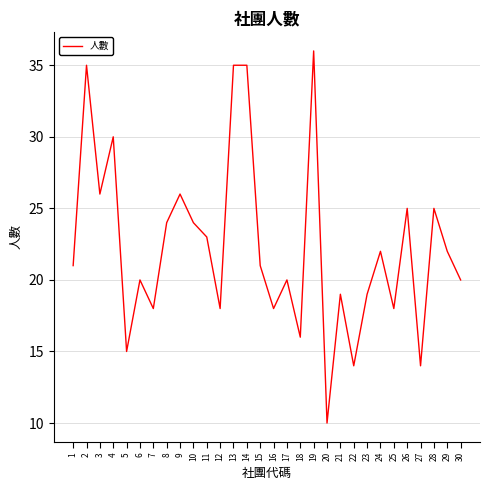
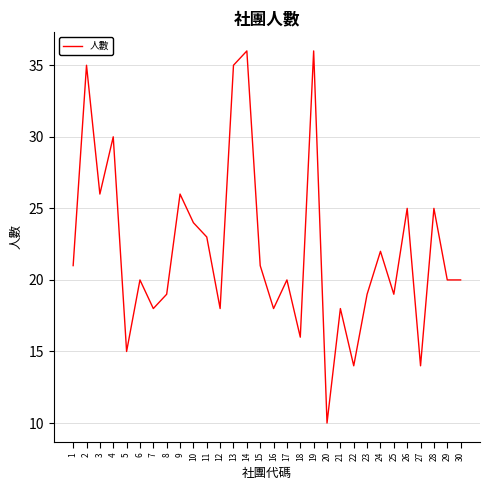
  {
    "1": 21,
    "2": 35,
    "3": 26,
    "4": 30,
    "5": 15,
    "6": 20,
    "7": 18,
-   "8": 24,
+   "8": 19,
    "9": 26,
    "10": 24,
    "11": 23,
    "12": 18,
    "13": 35,
-   "14": 35,
+   "14": 36,
    "15": 21,
    "16": 18,
    "17": 20,
    "18": 16,
    "19": 36,
    "20": 10,
-   "21": 19,
+   "21": 18,
    "22": 14,
    "23": 19,
    "24": 22,
-   "25": 18,
+   "25": 19,
    "26": 25,
    "27": 14,
    "28": 25,
-   "29": 22,
+   "29": 20,
    "30": 20
  }
